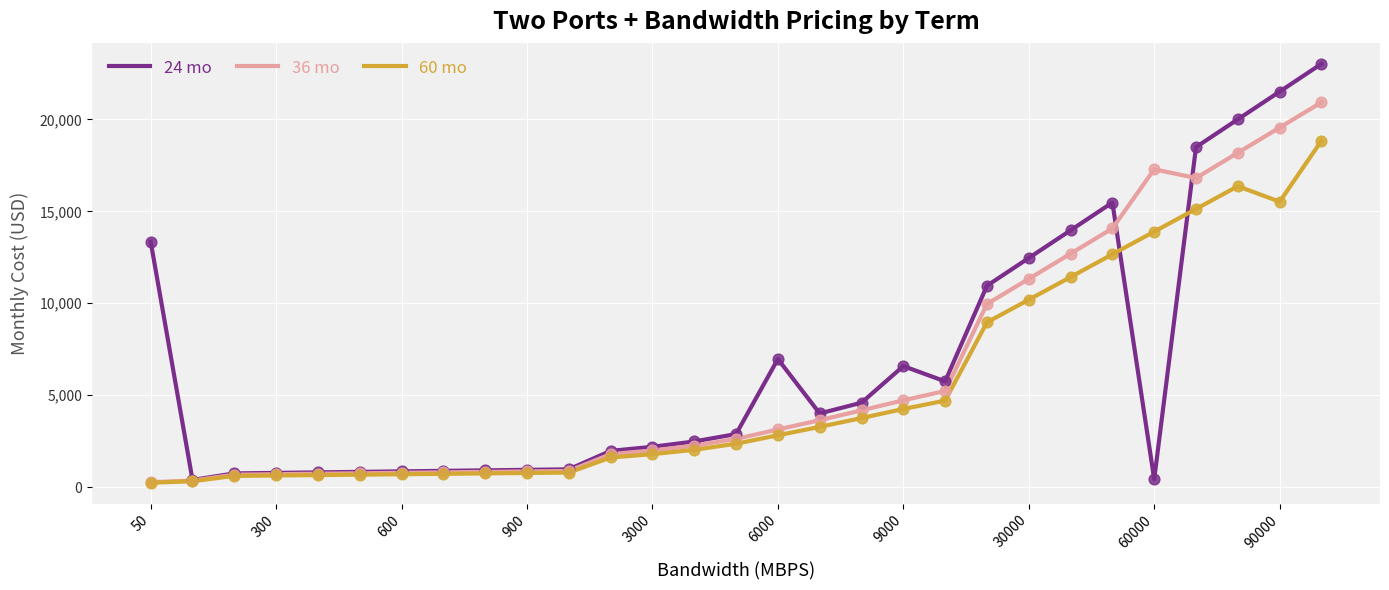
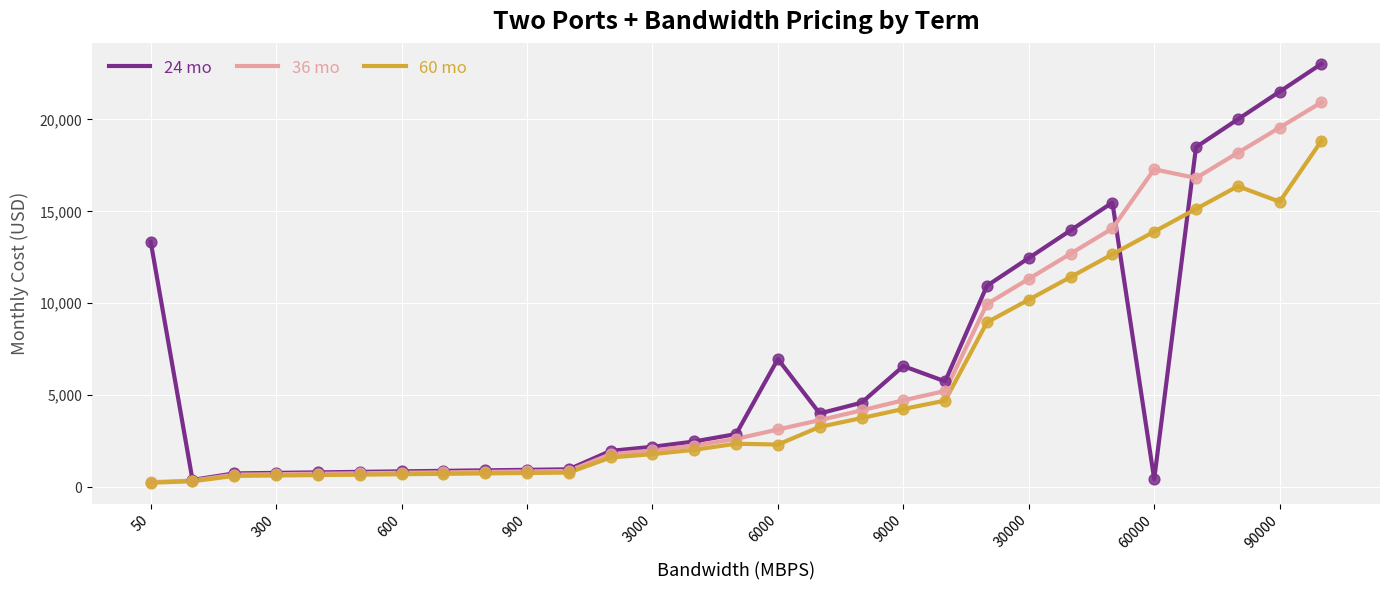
  {
    "24 mo": {
      "50": "13,400",
      "3000": "2,200",
      "6000": "7,000",
      "9000": "6,600",
      "30000": "12,500",
      "60000": "400",
      "90000": "21,500"
    },
    "36 mo": {
      "3000": "2,000",
      "6000": "3,100",
      "9000": "4,700",
      "30000": "11,300",
      "60000": "17,300",
      "90000": "19,600"
    },
    "60 mo": {
      "3000": "1,800",
-     "6000": "2,800",
+     "6000": "2,300",
      "9000": "4,300",
      "30000": "10,200",
      "60000": "13,900",
      "90000": "15,500"
    }
  }
